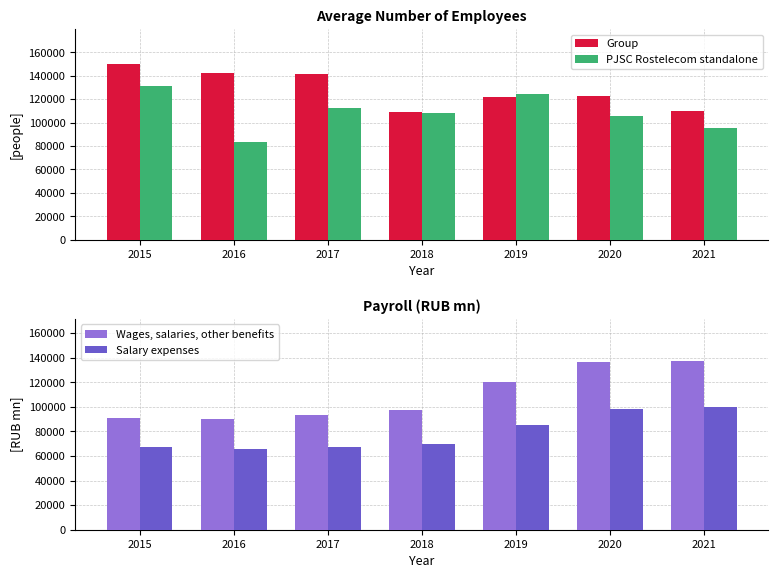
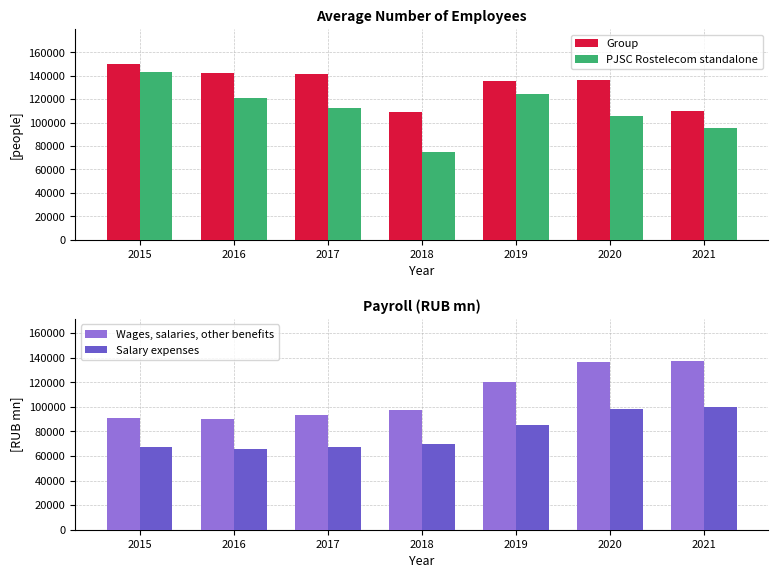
  {
    "Average Number of Employees": {
      "Group": {
        "2015": 150000,
        "2016": 143000,
        "2017": 141000,
        "2018": 109000,
-       "2019": 122000,
-       "2020": 123000,
+       "2019": 135000,
+       "2020": 137000,
        "2021": 110000
      },
      "PJSC Rostelecom standalone": {
-       "2015": 132000,
-       "2016": 84000,
+       "2015": 143000,
+       "2016": 121000,
        "2017": 113000,
-       "2018": 108000,
+       "2018": 75000,
        "2019": 124000,
        "2020": 105000,
        "2021": 95000
      }
    }
  }
